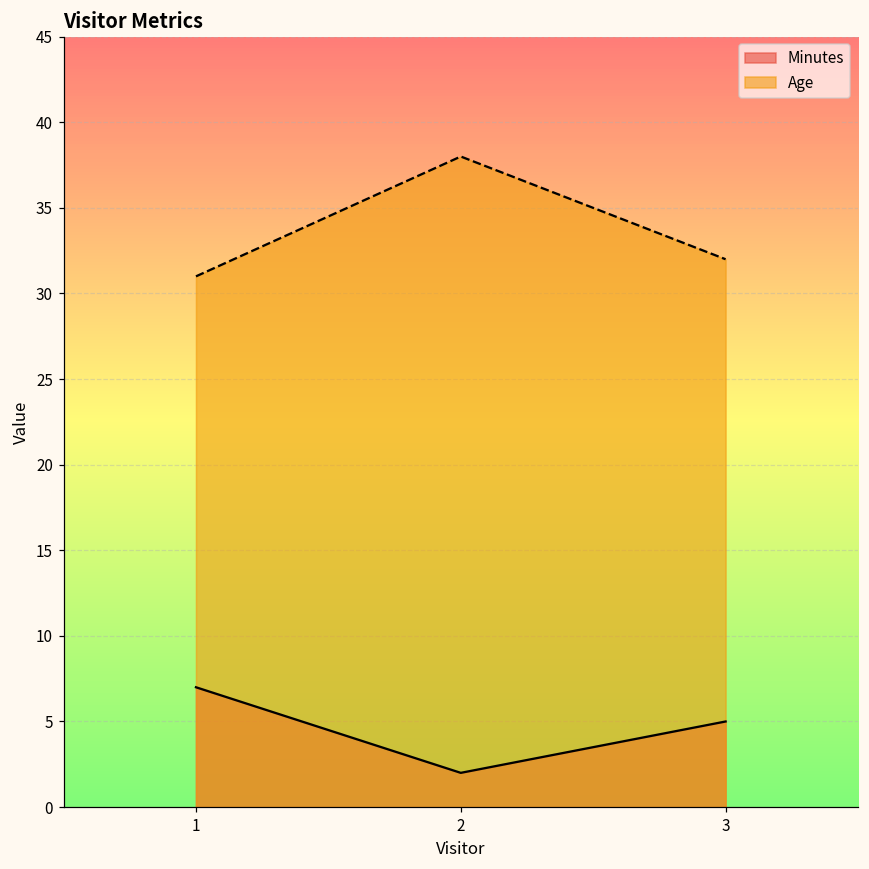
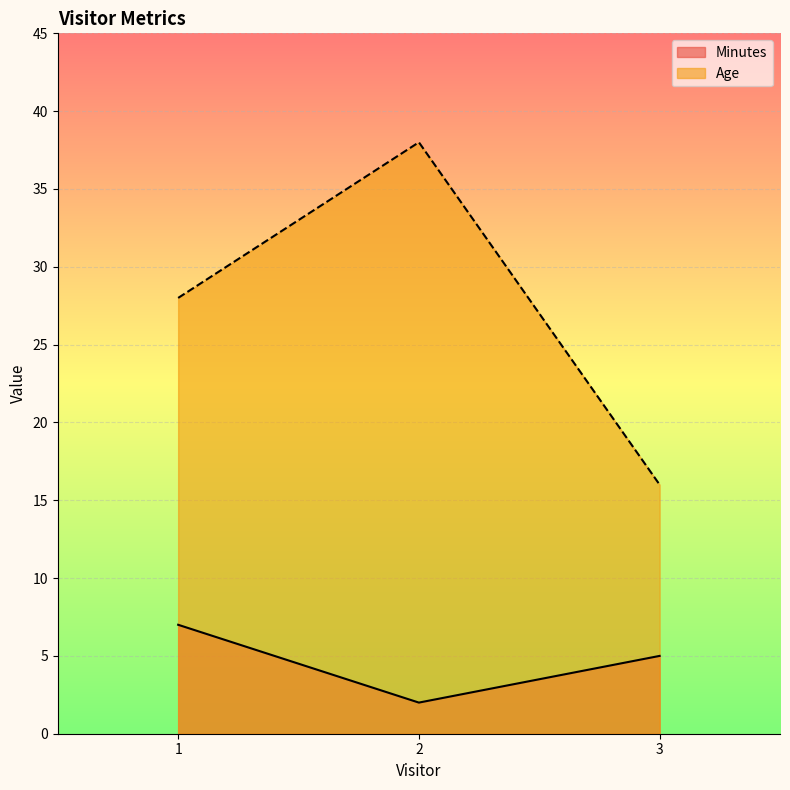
  {
    "Minutes": {
      "1": 7,
      "2": 2,
      "3": 5
    },
    "Age": {
-     "1": 31,
+     "1": 28,
      "2": 38,
-     "3": 32
+     "3": 16
    }
  }
